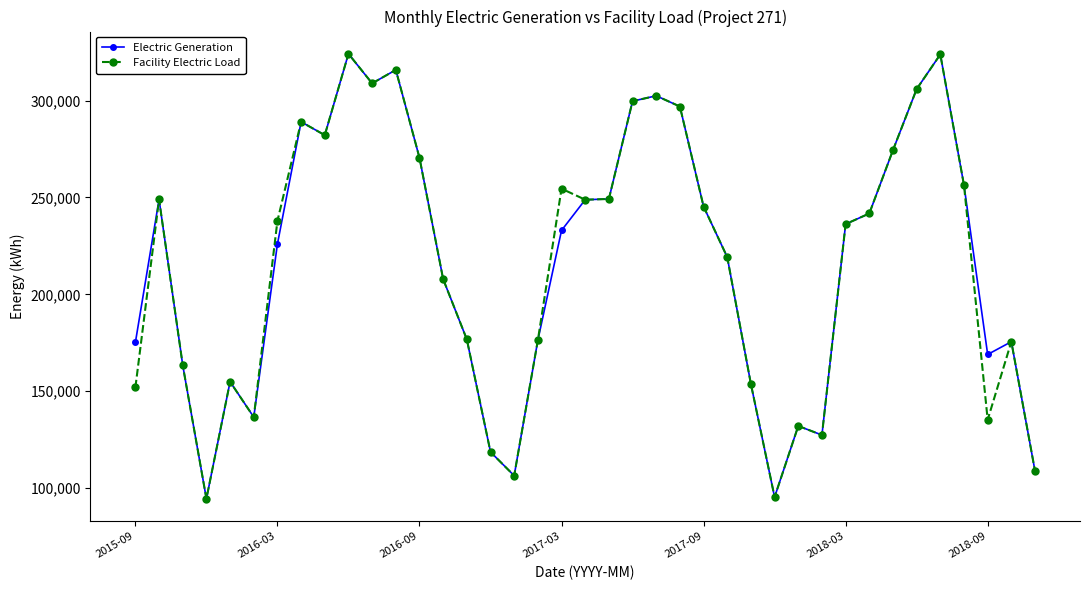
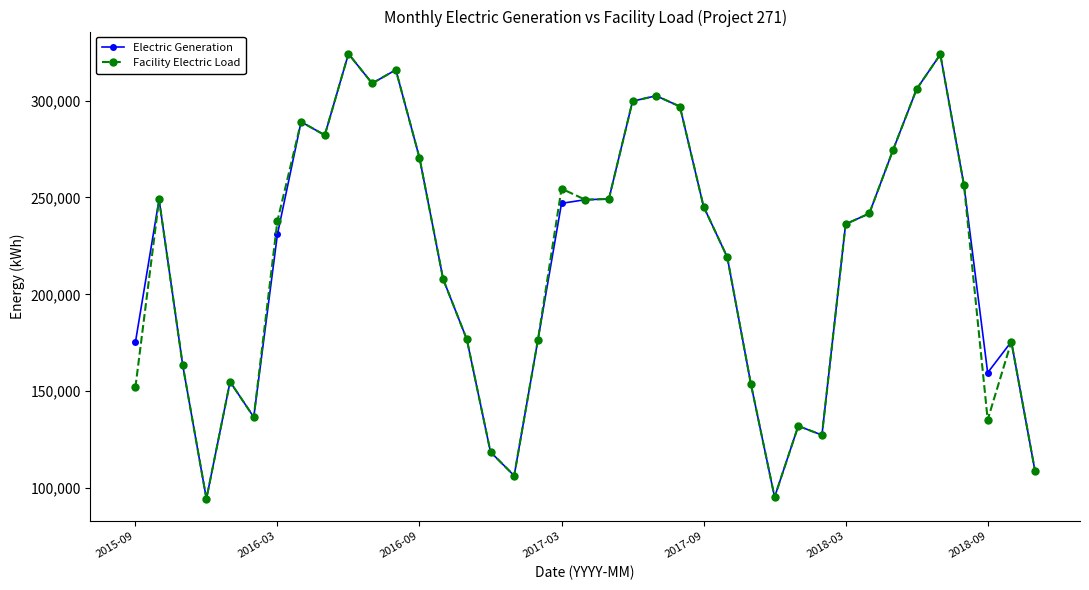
  {
    "Electric Generation": {
      "2015-09": "175,000",
-     "2016-03": "226,000",
-     "2017-03": "233,000",
-     "2018-09": "169,000"
+     "2016-03": "231,000",
+     "2017-03": "247,000",
+     "2018-09": "160,000"
    },
    "Facility Electric Load": {
      "2015-09": "152,000",
      "2016-03": "238,000",
      "2017-03": "255,000",
      "2018-09": "135,000"
    }
  }
